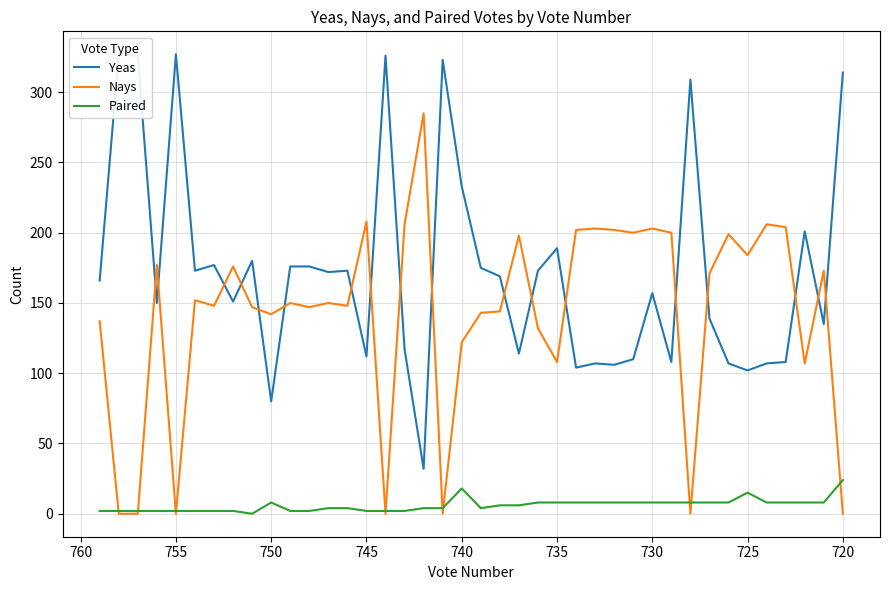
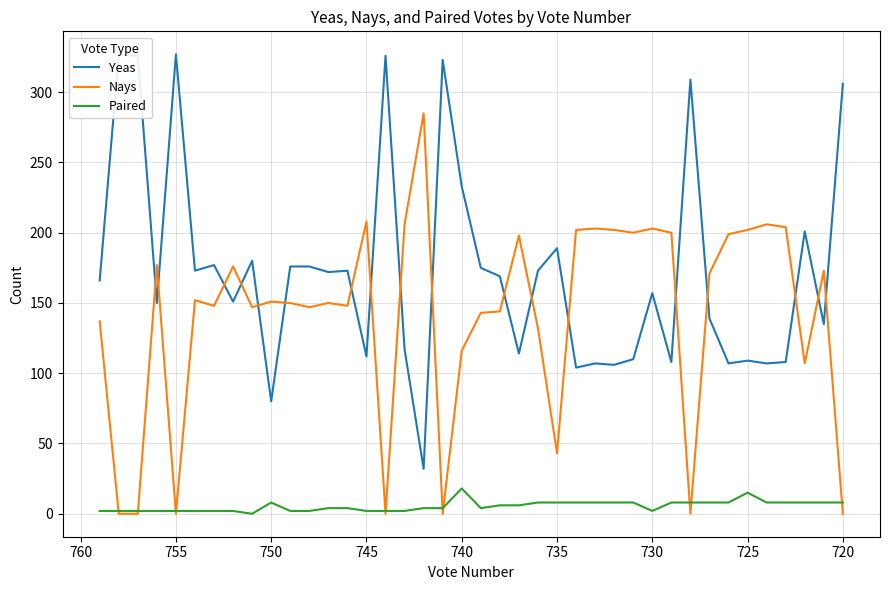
  {
    "Yeas": {
      "755": 327,
      "750": 80,
      "745": 112,
      "740": 233,
      "735": 189,
      "730": 157,
-     "725": 102,
-     "720": 314
+     "725": 109,
+     "720": 306
    },
    "Nays": {
      "755": 0,
-     "750": 142,
+     "750": 151,
      "745": 208,
-     "740": 122,
-     "735": 108,
+     "740": 116,
+     "735": 43,
      "730": 203,
-     "725": 184,
+     "725": 202,
      "720": 0
    },
    "Paired": {
      "755": 2,
      "750": 8,
      "745": 2,
      "740": 18,
      "735": 8,
-     "730": 8,
+     "730": 2,
      "725": 15,
-     "720": 24
+     "720": 8
    }
  }
